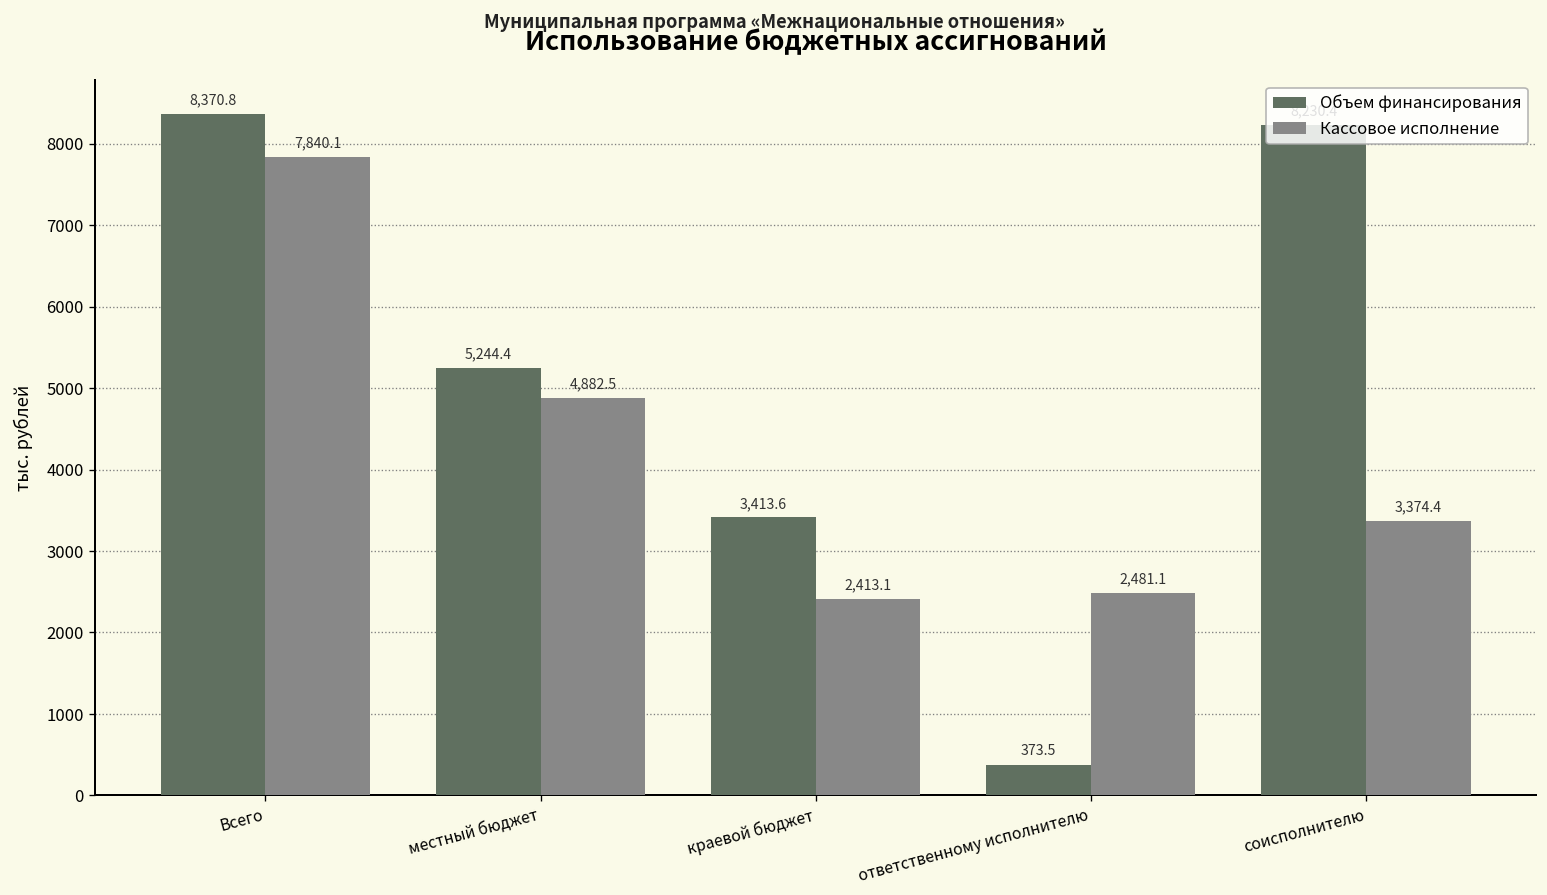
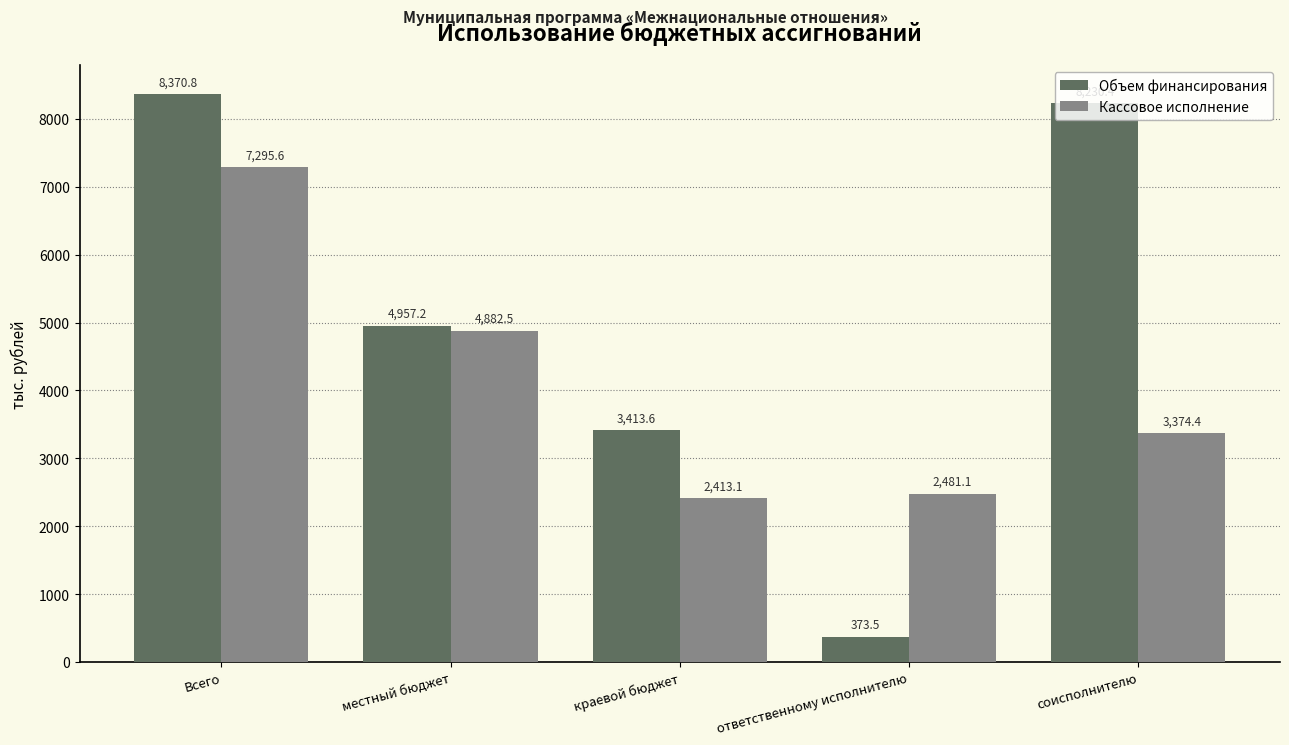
  {
    "Объем финансирования": {
      "Всего": "8,370.8",
-     "местный бюджет": "5,244.4",
+     "местный бюджет": "4,957.2",
      "краевой бюджет": "3,413.6",
      "ответственному исполнителю": "373.5"
    },
    "Кассовое исполнение": {
-     "Всего": "7,840.1",
+     "Всего": "7,295.6",
      "местный бюджет": "4,882.5",
      "краевой бюджет": "2,413.1",
      "ответственному исполнителю": "2,481.1",
      "соисполнителю": "3,374.4"
    }
  }
